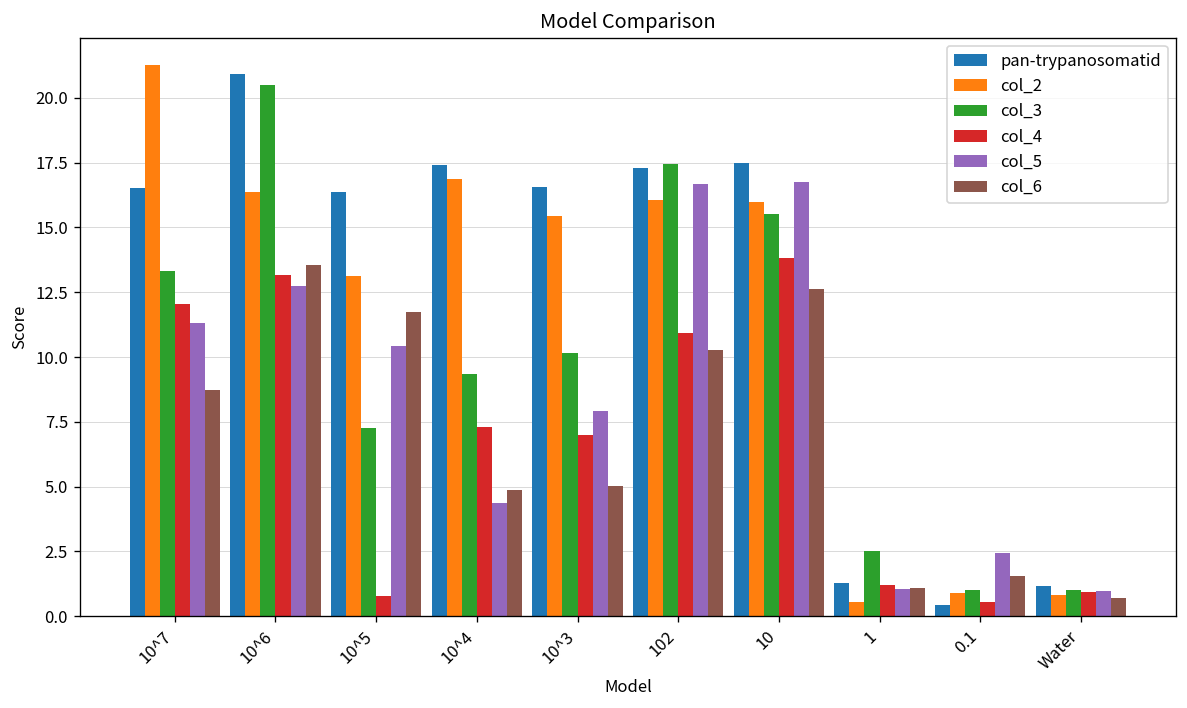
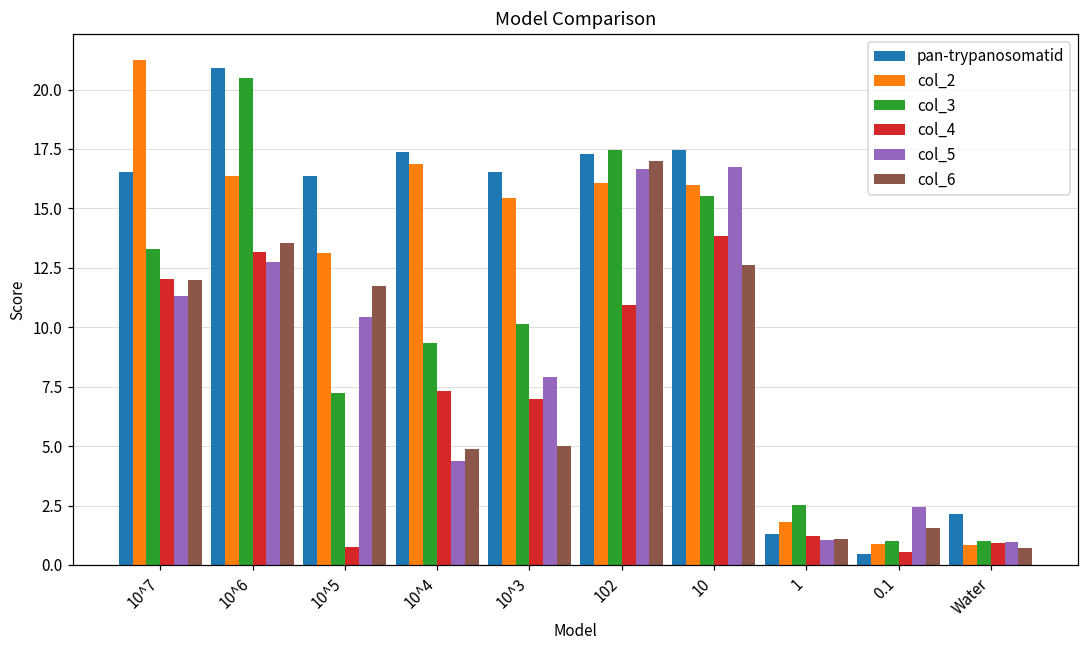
  {
    "pan-trypanosomatid": {
      "10^7": 16.5,
      "10^6": 20.9,
      "10^5": 16.4,
      "10^4": 17.4,
      "10^3": 16.5,
      "102": 17.3,
      "10": 17.5,
      "1": 1.3,
      "0.1": 0.4,
-     "Water": 1.2
+     "Water": 2.1
    },
    "col_2": {
      "10^7": 21.3,
      "10^6": 16.4,
      "10^5": 13.1,
      "10^4": 16.9,
      "10^3": 15.4,
      "102": 16.1,
      "10": 16.0,
-     "1": 0.5,
+     "1": 1.8,
      "0.1": 0.9,
      "Water": 0.8
    },
    "col_3": {
      "10^7": 13.3,
      "10^6": 20.5,
      "10^5": 7.3,
      "10^4": 9.4,
      "10^3": 10.1,
      "102": 17.5,
      "10": 15.5,
      "1": 2.5,
      "0.1": 1.0,
      "Water": 1.0
    },
    "col_4": {
      "10^7": 12.0,
      "10^6": 13.1,
      "10^5": 0.8,
      "10^4": 7.3,
      "10^3": 7.0,
      "102": 10.9,
      "10": 13.8,
      "1": 1.2,
      "0.1": 0.6,
      "Water": 0.9
    },
    "col_5": {
      "10^7": 11.3,
      "10^6": 12.7,
      "10^5": 10.4,
      "10^4": 4.4,
      "10^3": 7.9,
      "102": 16.7,
      "10": 16.8,
      "1": 1.1,
      "0.1": 2.4,
      "Water": 1.0
    },
    "col_6": {
-     "10^7": 8.7,
+     "10^7": 12.0,
      "10^6": 13.6,
      "10^5": 11.7,
      "10^4": 4.9,
      "10^3": 5.0,
-     "102": 10.3,
+     "102": 17.0,
      "10": 12.6,
      "1": 1.1,
      "0.1": 1.6,
      "Water": 0.7
    }
  }
